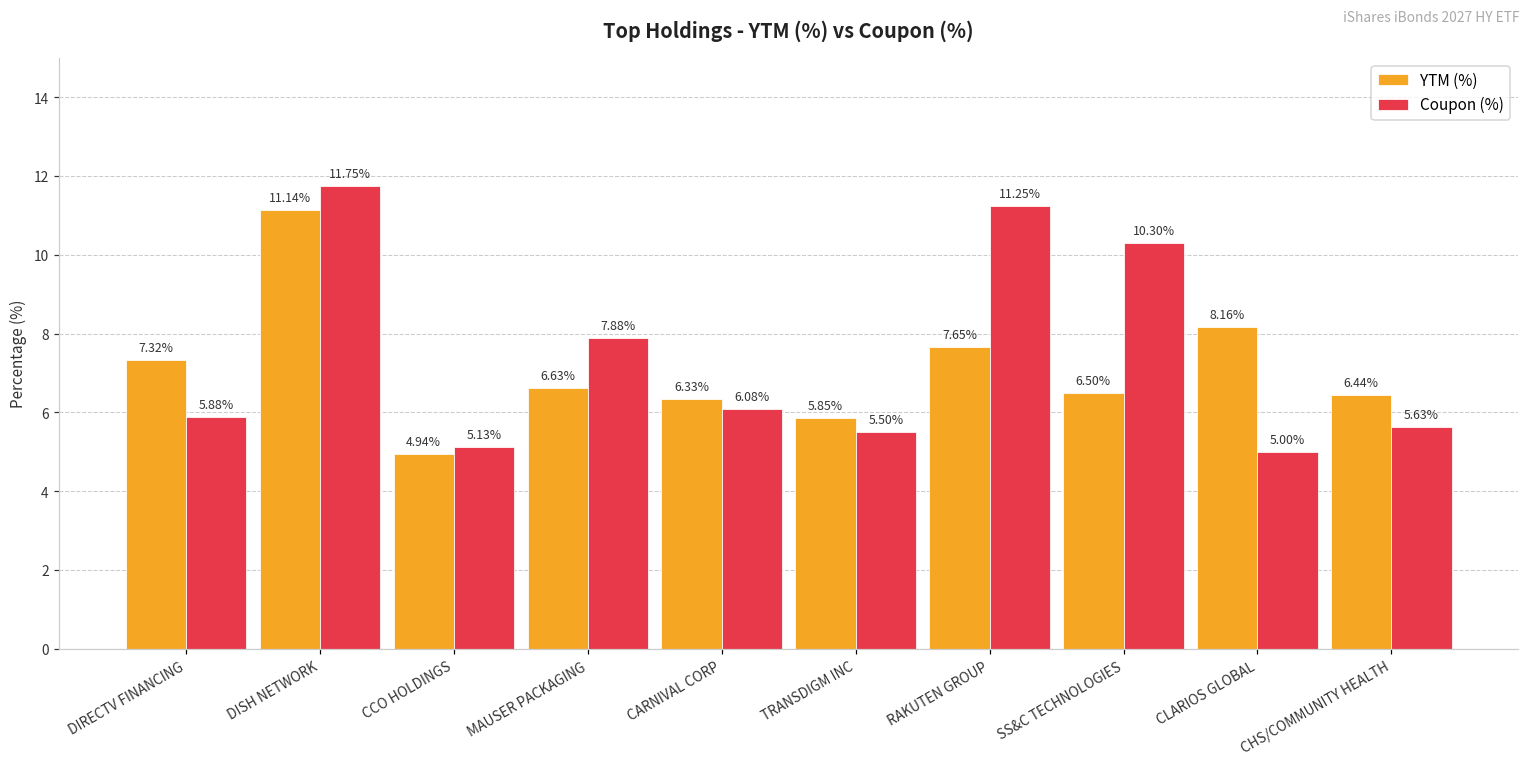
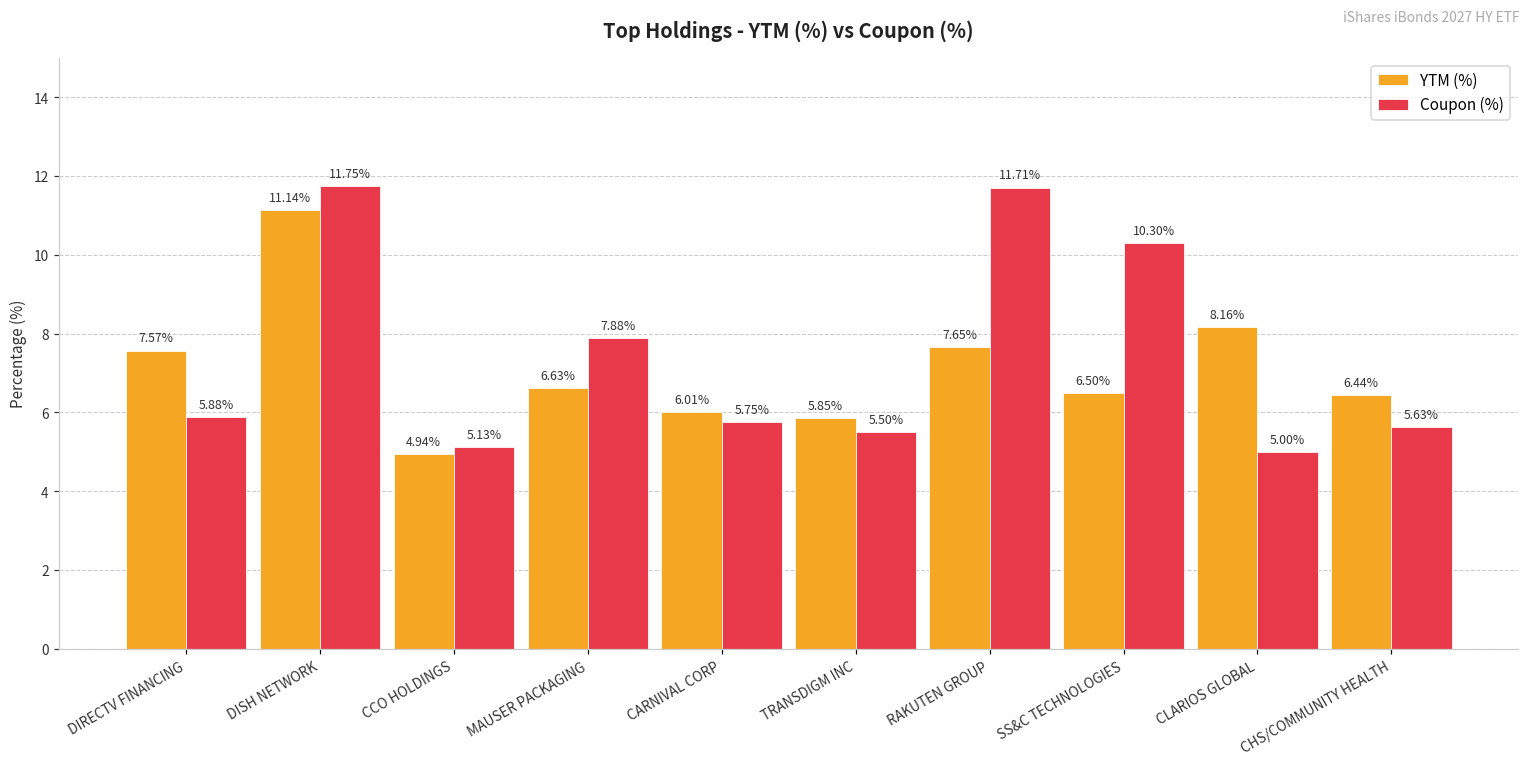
  {
    "YTM (%)": {
-     "DIRECTV FINANCING": "7.32%",
+     "DIRECTV FINANCING": "7.57%",
      "DISH NETWORK": "11.14%",
      "CCO HOLDINGS": "4.94%",
      "MAUSER PACKAGING": "6.63%",
-     "CARNIVAL CORP": "6.33%",
+     "CARNIVAL CORP": "6.01%",
      "TRANSDIGM INC": "5.85%",
      "RAKUTEN GROUP": "7.65%",
      "SS&C TECHNOLOGIES": "6.50%",
      "CLARIOS GLOBAL": "8.16%",
      "CHS/COMMUNITY HEALTH": "6.44%"
    },
    "Coupon (%)": {
      "DIRECTV FINANCING": "5.88%",
      "DISH NETWORK": "11.75%",
      "CCO HOLDINGS": "5.13%",
      "MAUSER PACKAGING": "7.88%",
-     "CARNIVAL CORP": "6.08%",
+     "CARNIVAL CORP": "5.75%",
      "TRANSDIGM INC": "5.50%",
-     "RAKUTEN GROUP": "11.25%",
+     "RAKUTEN GROUP": "11.71%",
      "SS&C TECHNOLOGIES": "10.30%",
      "CLARIOS GLOBAL": "5.00%",
      "CHS/COMMUNITY HEALTH": "5.63%"
    }
  }
